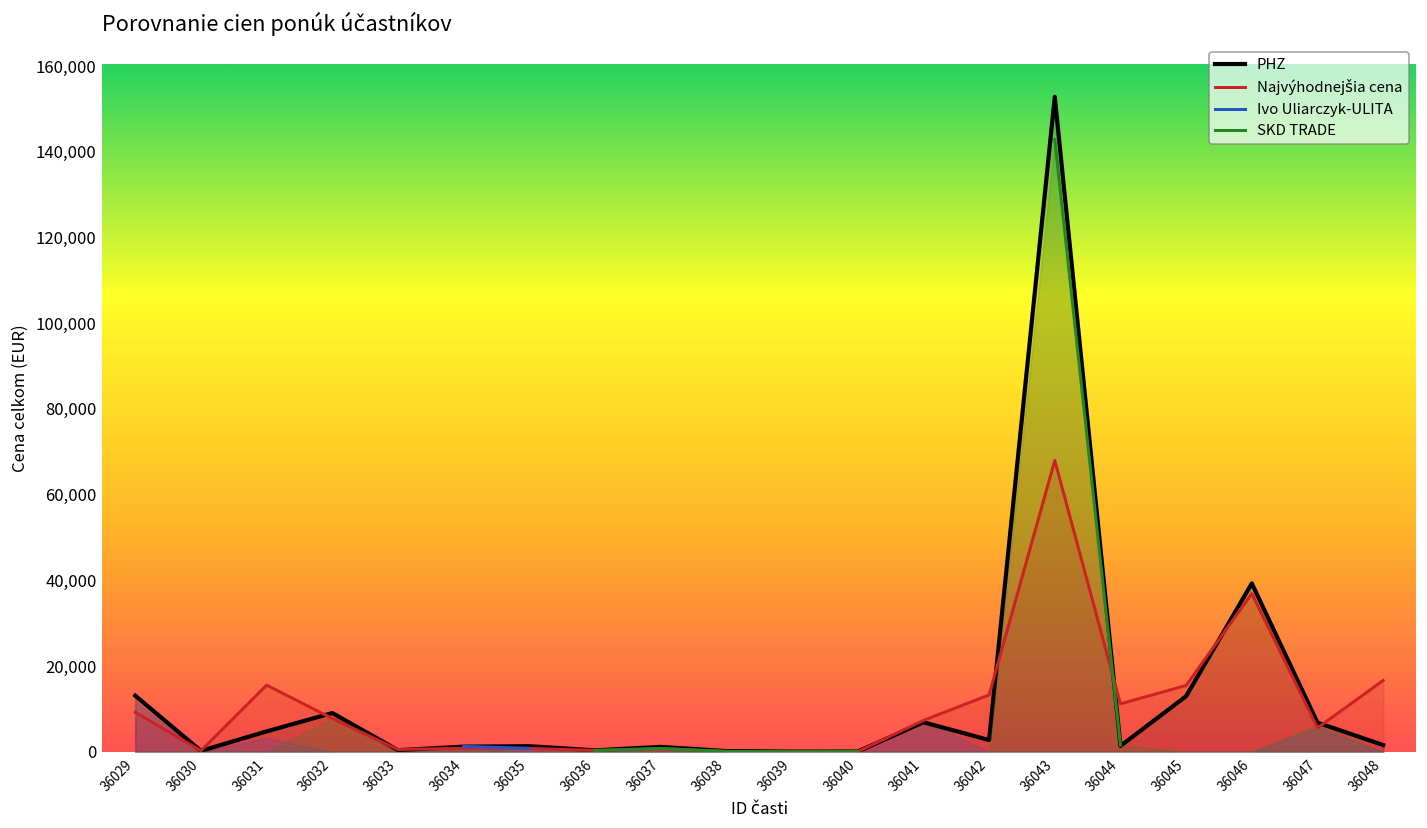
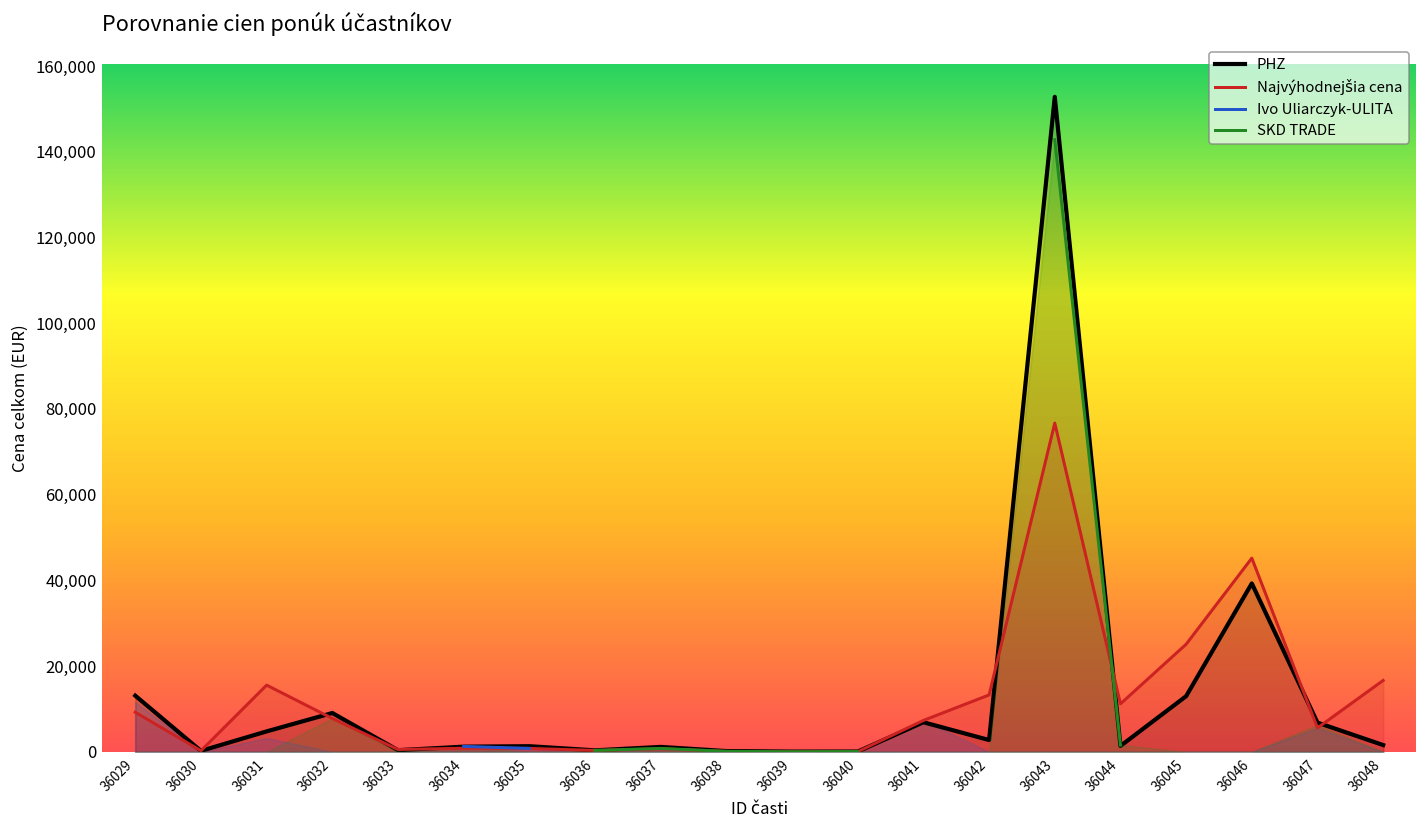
  {
    "Najvýhodnejšia cena": {
      "36029": "9,000",
      "36031": "16,000",
      "36042": "13,000",
-     "36043": "68,000",
+     "36043": "77,000",
      "36044": "11,000",
-     "36045": "16,000",
-     "36046": "37,000",
+     "36045": "25,000",
+     "36046": "45,000",
      "36048": "17,000"
    }
  }
